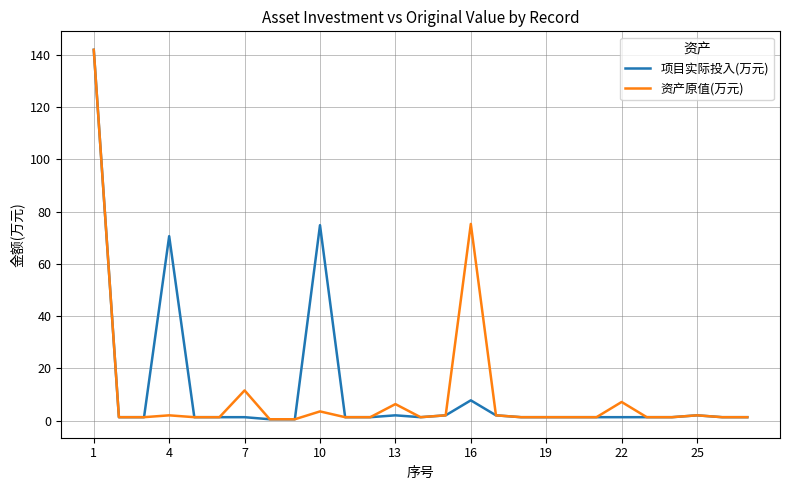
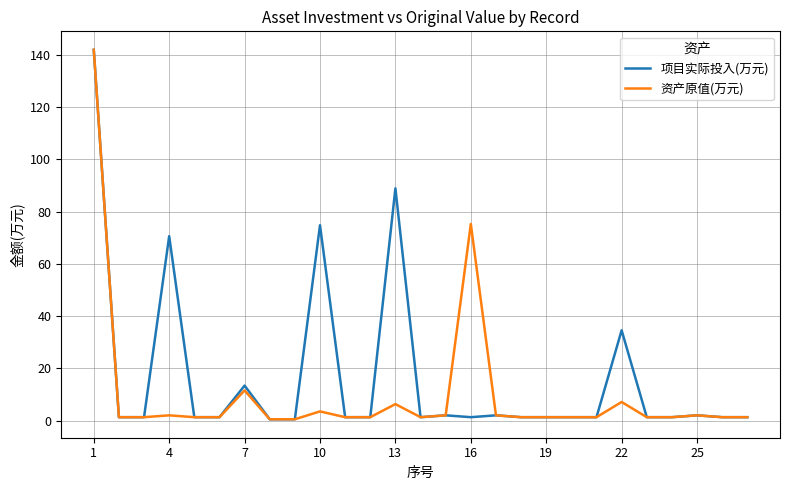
  {
    "项目实际投入(万元)": {
      "4": 71,
-     "7": 1,
+     "7": 13,
      "10": 75,
-     "13": 2,
-     "16": 8,
-     "22": 1
+     "13": 89,
+     "16": 1,
+     "22": 35
    },
    "资产原值(万元)": {
      "4": 2,
      "7": 12,
      "10": 4,
      "13": 6,
      "16": 75,
      "22": 7
    }
  }
